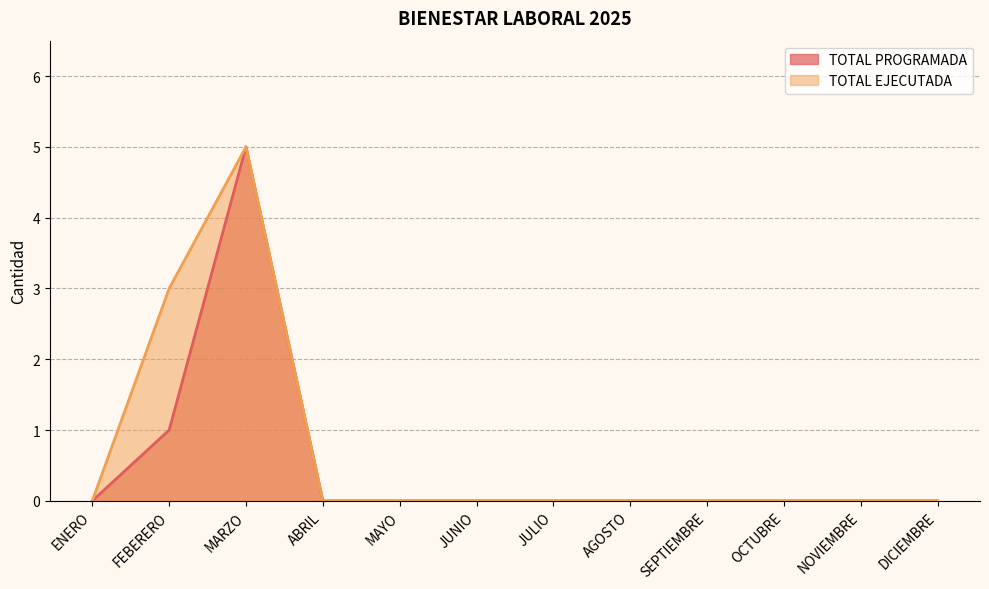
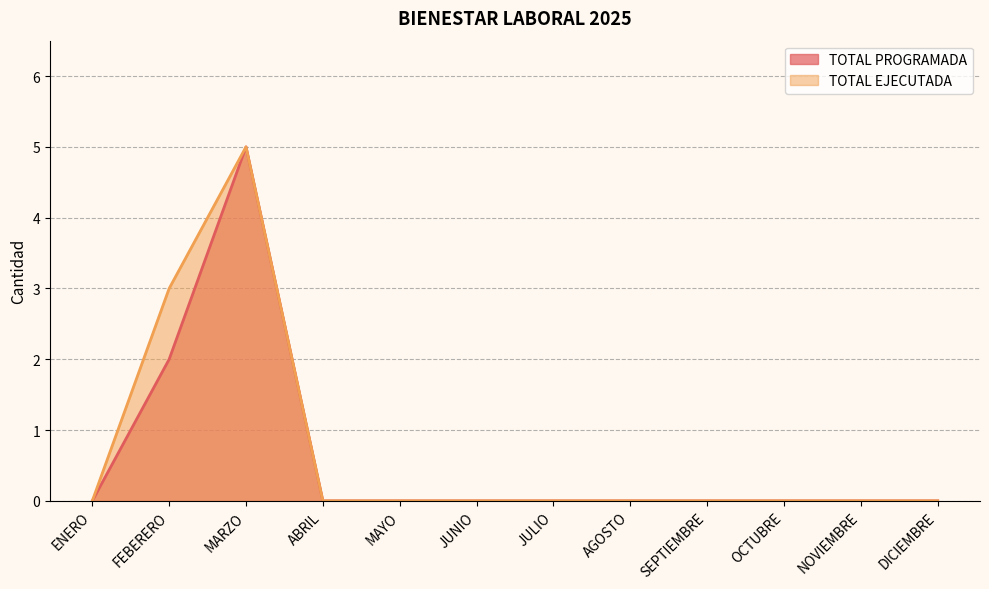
  {
    "TOTAL PROGRAMADA": {
-     "FEBERERO": 1
+     "FEBERERO": 2
    },
    "TOTAL EJECUTADA": {
      "FEBERERO": 3
    }
  }
